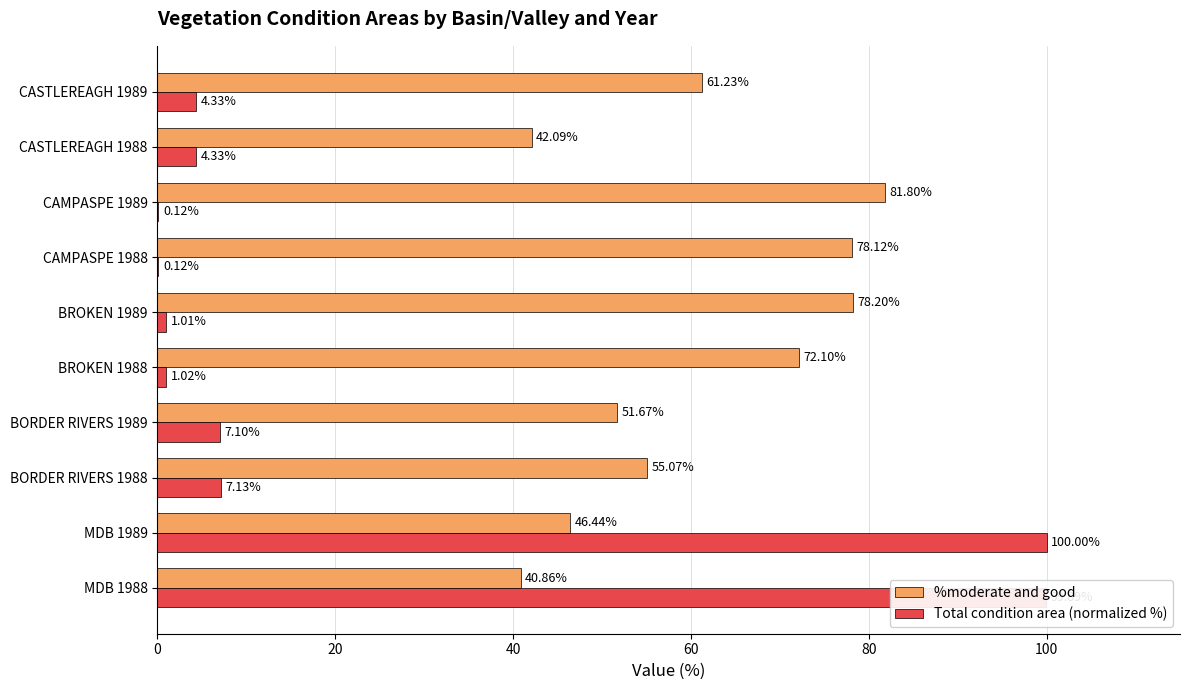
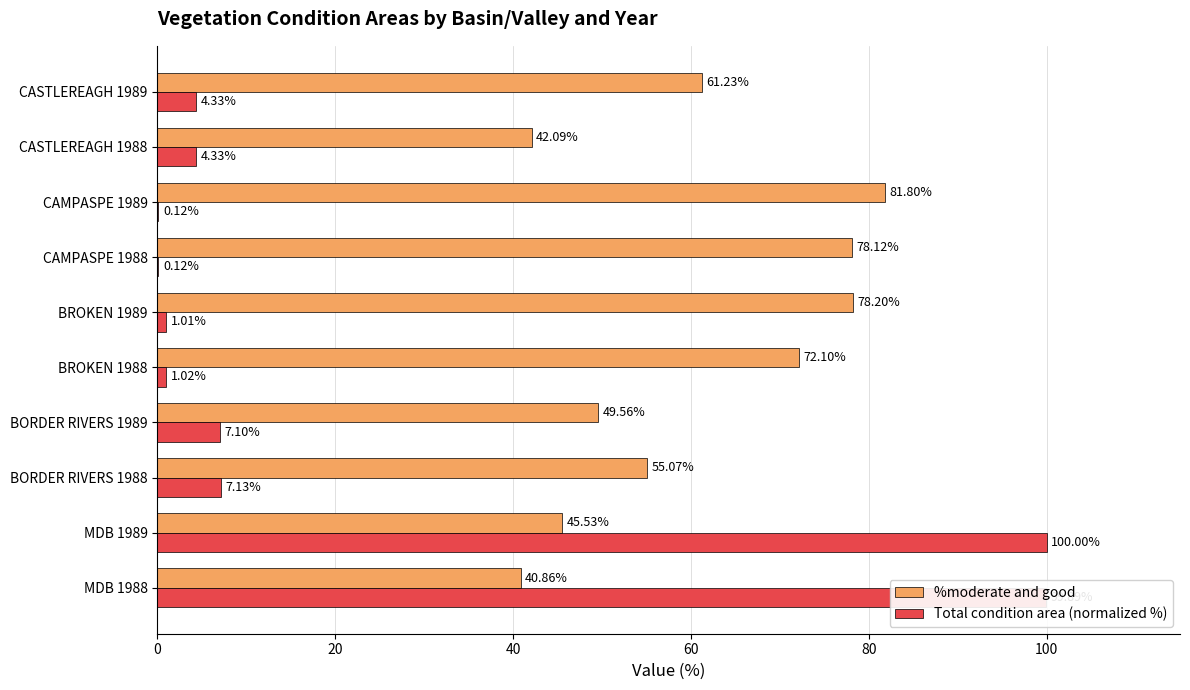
  {
    "%moderate and good": {
      "CASTLEREAGH 1989": "61.23%",
      "CASTLEREAGH 1988": "42.09%",
      "CAMPASPE 1989": "81.80%",
      "CAMPASPE 1988": "78.12%",
      "BROKEN 1989": "78.20%",
      "BROKEN 1988": "72.10%",
-     "BORDER RIVERS 1989": "51.67%",
+     "BORDER RIVERS 1989": "49.56%",
      "BORDER RIVERS 1988": "55.07%",
-     "MDB 1989": "46.44%",
+     "MDB 1989": "45.53%",
      "MDB 1988": "40.86%"
    },
    "Total condition area (normalized %)": {
      "CASTLEREAGH 1989": "4.33%",
      "CASTLEREAGH 1988": "4.33%",
      "CAMPASPE 1989": "0.12%",
      "CAMPASPE 1988": "0.12%",
      "BROKEN 1989": "1.01%",
      "BROKEN 1988": "1.02%",
      "BORDER RIVERS 1989": "7.10%",
      "BORDER RIVERS 1988": "7.13%",
      "MDB 1989": "100.00%"
    }
  }
